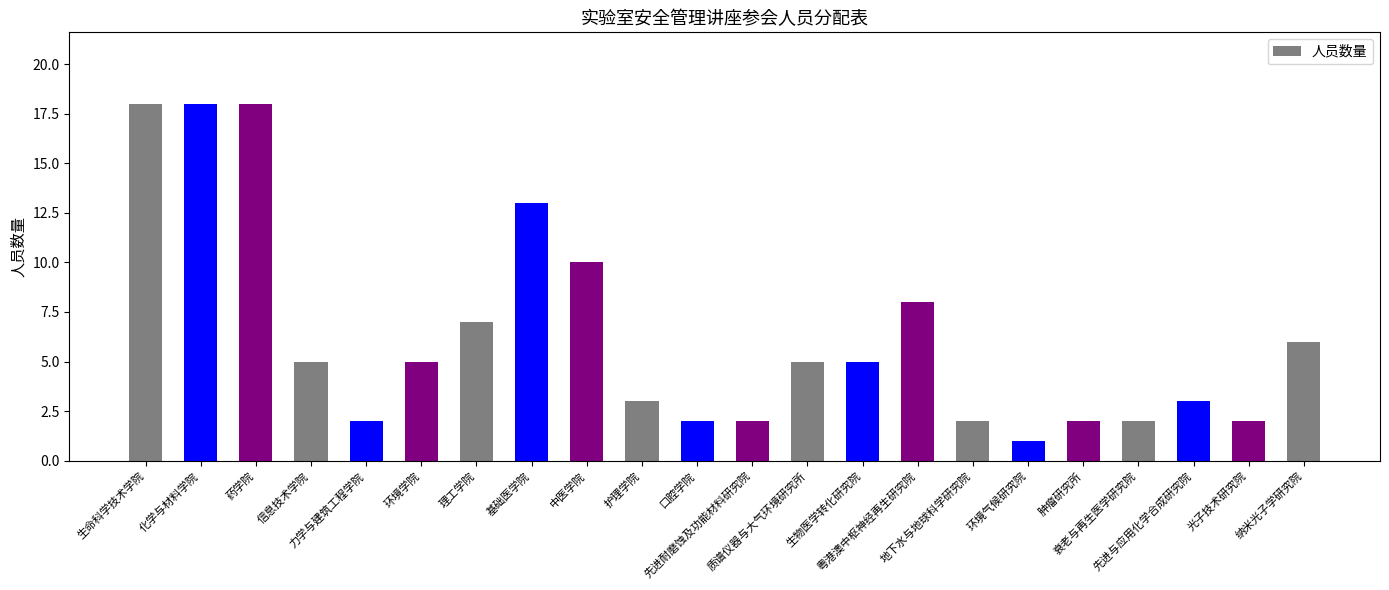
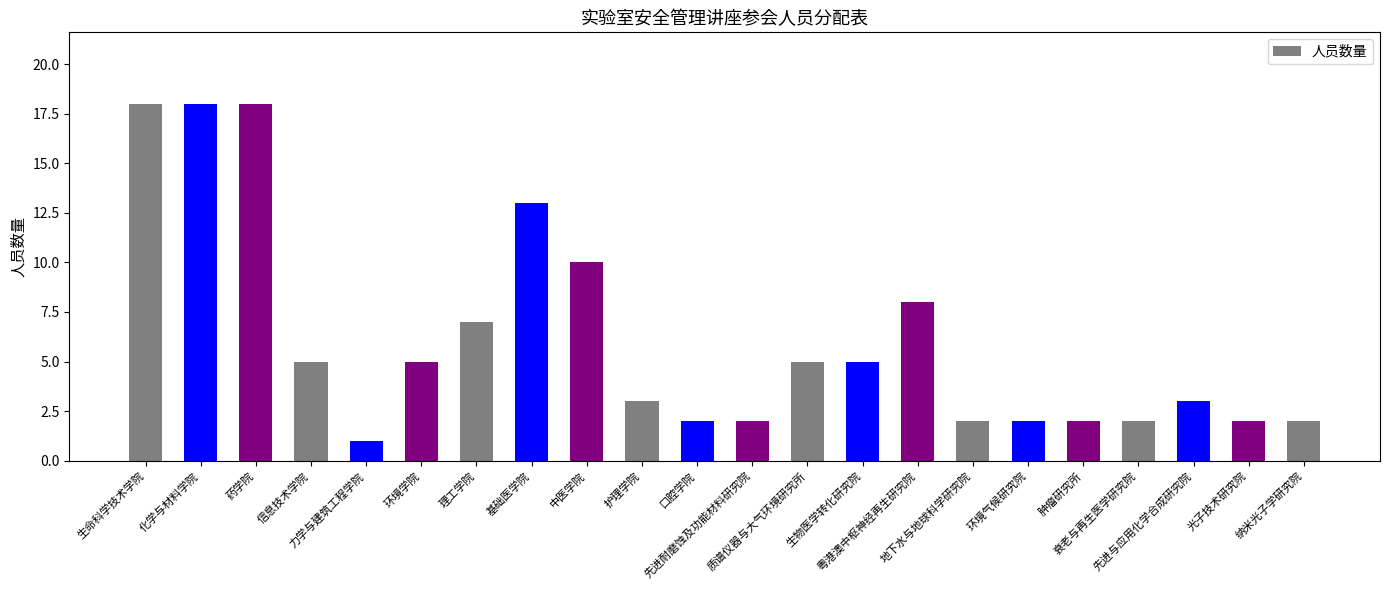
  {
    "生命科学技术学院": 18,
    "化学与材料学院": 18,
    "药学院": 18,
    "信息技术学院": 5,
-   "力学与建筑工程学院": 2,
+   "力学与建筑工程学院": 1,
    "环境学院": 5,
    "理工学院": 7,
    "基础医学院": 13,
    "中医学院": 10,
    "护理学院": 3,
    "口腔学院": 2,
    "先进耐磨蚀及功能材料研究院": 2,
    "质谱仪器与大气环境研究所": 5,
    "生物医学转化研究院": 5,
    "粤港澳中枢神经再生研究院": 8,
    "地下水与地球科学研究院": 2,
-   "环境气候研究院": 1,
+   "环境气候研究院": 2,
    "肿瘤研究所": 2,
    "衰老与再生医学研究院": 2,
    "先进与应用化学合成研究院": 3,
    "光子技术研究院": 2,
-   "纳米光子学研究院": 6
+   "纳米光子学研究院": 2
  }
